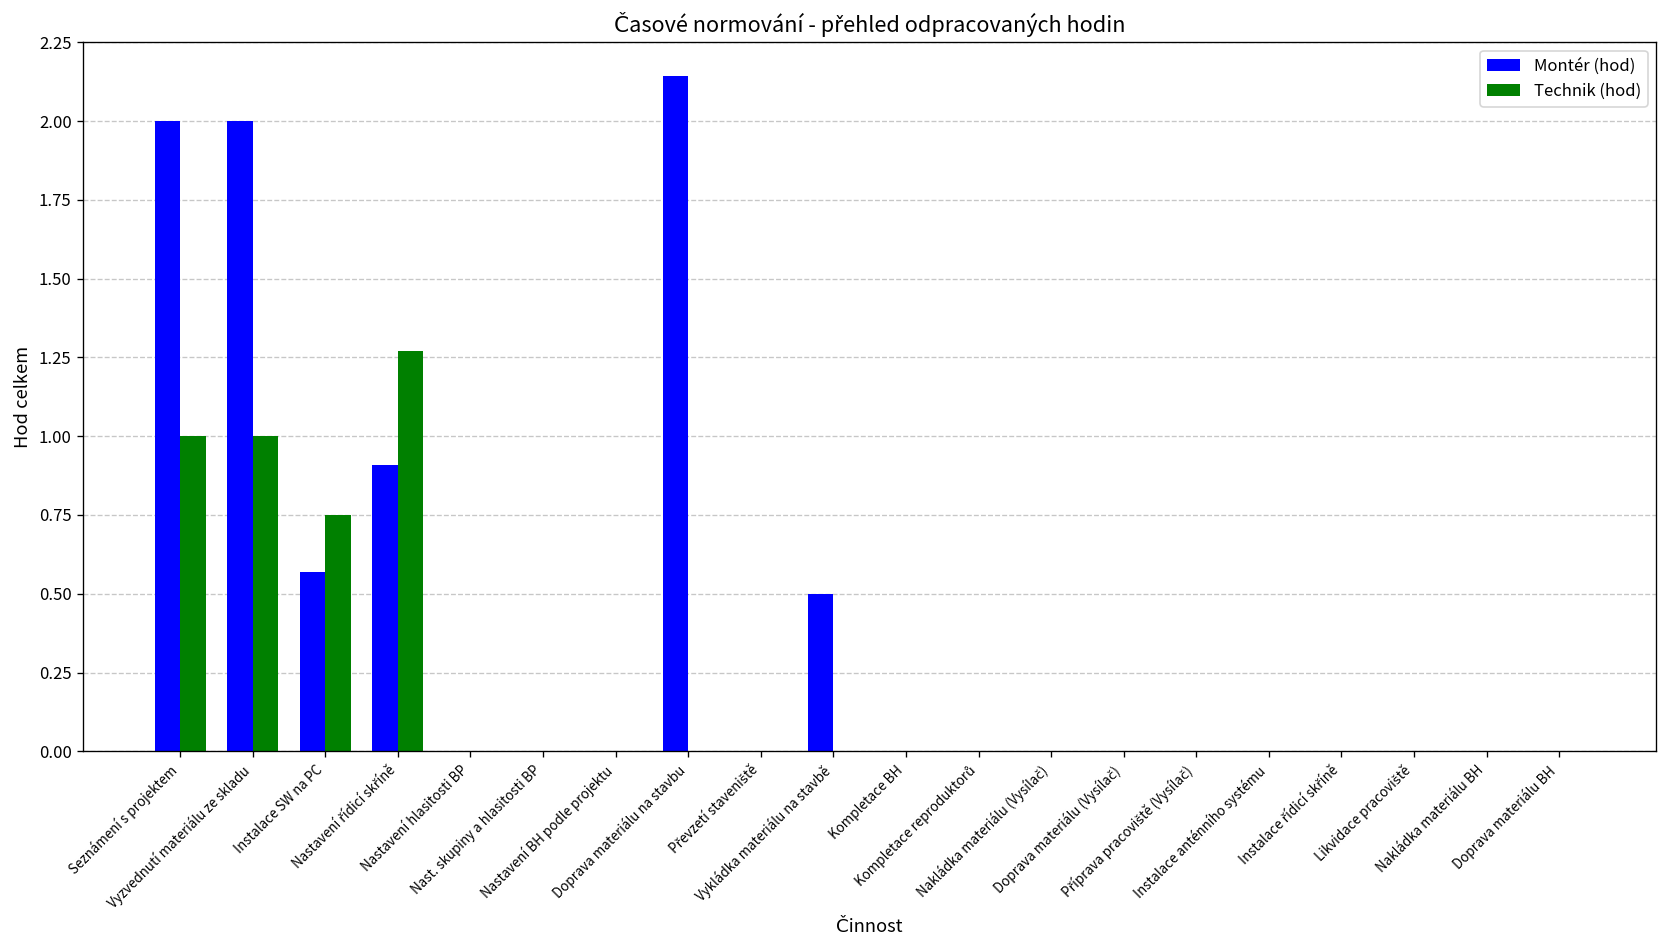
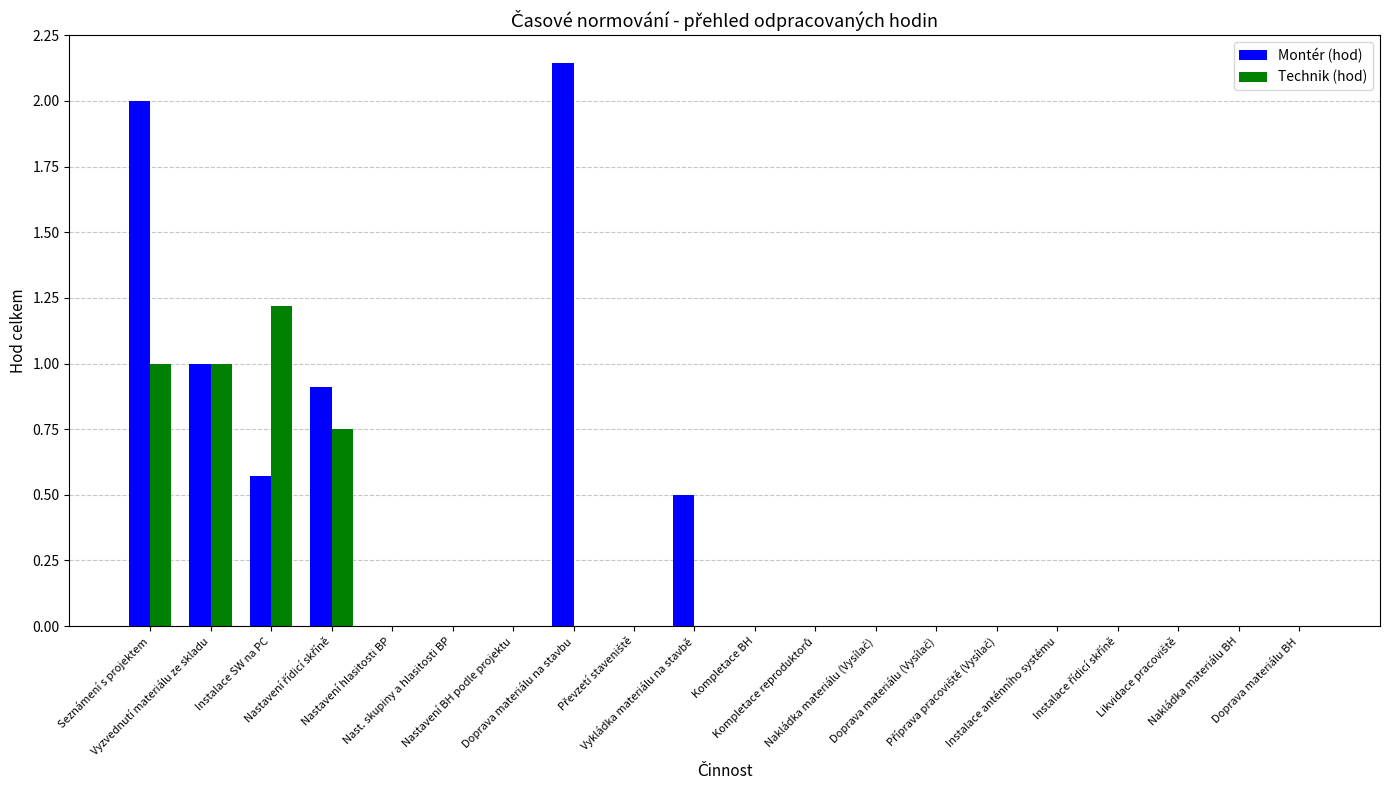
  {
    "Montér (hod)": {
      "Seznámení s projektem": 2,
-     "Vyzvednutí materiálu ze skladu": 2,
+     "Vyzvednutí materiálu ze skladu": 1,
      "Instalace SW na PC": 0.57,
      "Nastavení řídicí skříně": 0.91,
      "Nastavení hlasitosti BP": 0,
      "Nast. skupiny a hlasitosti BP": 0,
      "Nastavení BH podle projektu": 0,
      "Doprava materiálu na stavbu": 2.14,
      "Převzetí staveniště": 0,
      "Vykládka materiálu na stavbě": 0.50,
      "Kompletace BH": 0,
      "Kompletace reproduktorů": 0,
      "Nakládka materiálu (Vysílač)": 0,
      "Doprava materiálu (Vysílač)": 0,
      "Příprava pracoviště (Vysílač)": 0,
      "Instalace anténního systému": 0,
      "Instalace řídicí skříně": 0,
      "Likvidace pracoviště": 0,
      "Nakládka materiálu BH": 0,
      "Doprava materiálu BH": 0
    },
    "Technik (hod)": {
      "Seznámení s projektem": 1.00,
      "Vyzvednutí materiálu ze skladu": 1.00,
-     "Instalace SW na PC": 0.75,
-     "Nastavení řídicí skříně": 1.27,
+     "Instalace SW na PC": 1.22,
+     "Nastavení řídicí skříně": 0.75,
      "Nastavení hlasitosti BP": 0.00,
      "Nast. skupiny a hlasitosti BP": 0.00,
      "Nastavení BH podle projektu": 0.00,
      "Doprava materiálu na stavbu": 0.00,
      "Převzetí staveniště": 0.00,
      "Vykládka materiálu na stavbě": 0.00,
      "Kompletace BH": 0.00,
      "Kompletace reproduktorů": 0.00,
      "Nakládka materiálu (Vysílač)": 0.00,
      "Doprava materiálu (Vysílač)": 0.00,
      "Příprava pracoviště (Vysílač)": 0.00,
      "Instalace anténního systému": 0.00,
      "Instalace řídicí skříně": 0.00,
      "Likvidace pracoviště": 0.00,
      "Nakládka materiálu BH": 0.00,
      "Doprava materiálu BH": 0.00
    }
  }
